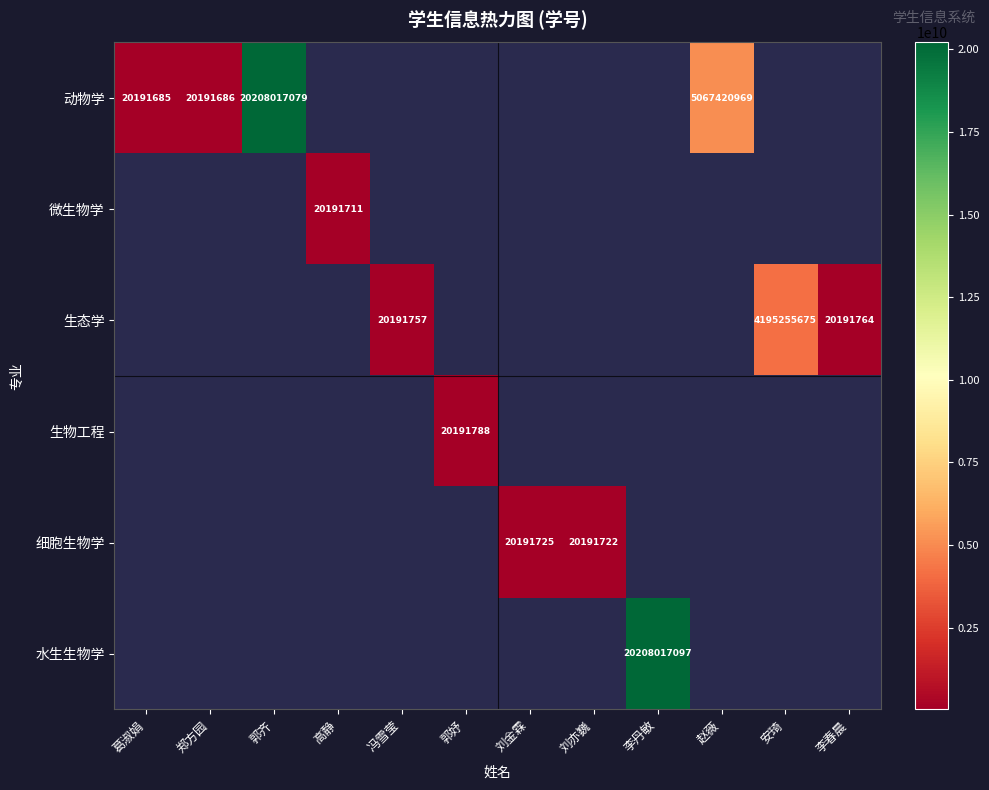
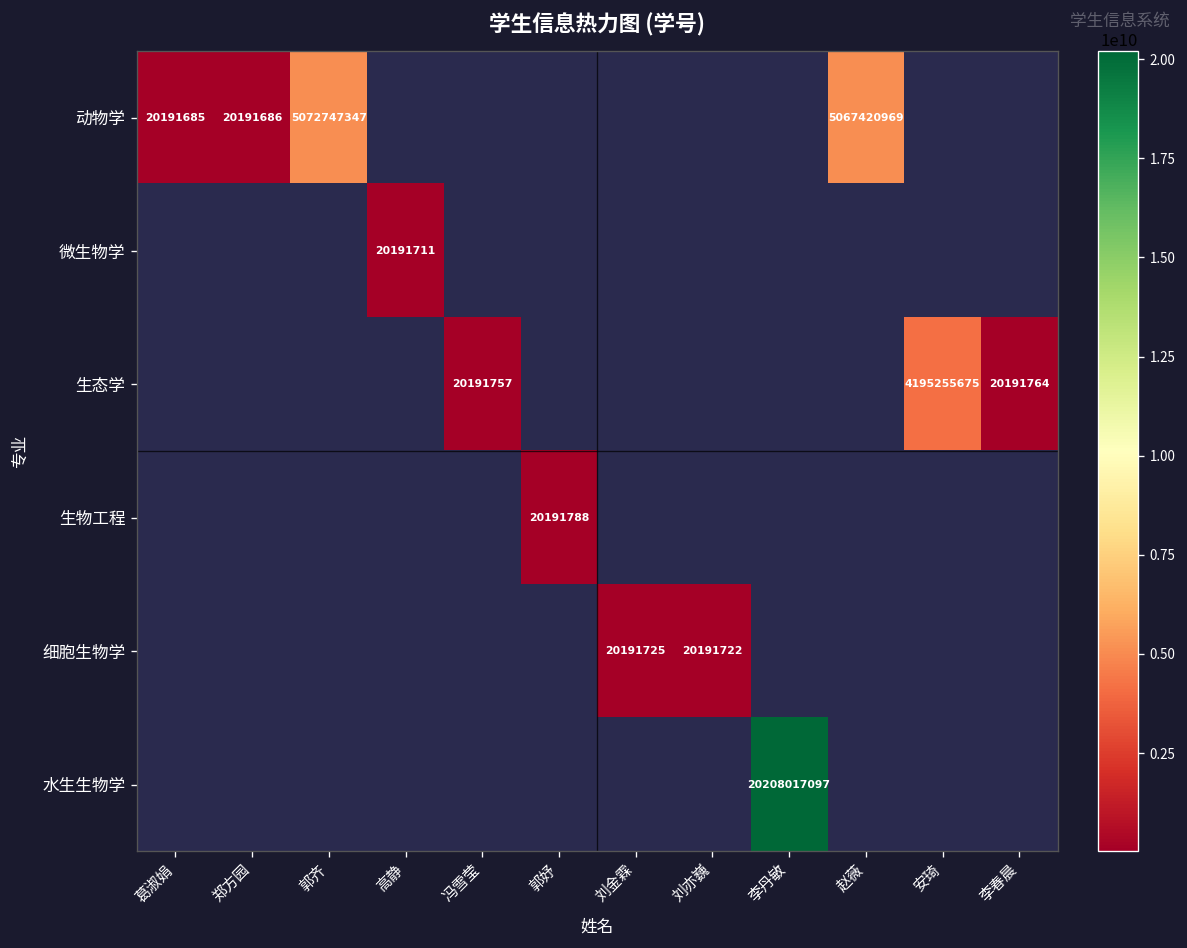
  {
    "动物学": {
      "葛淑娟": 20191685,
      "郑方园": 20191686,
-     "郭齐": 20208017079,
+     "郭齐": 5072747347,
      "赵薇": 5067420969
    },
    "微生物学": {
      "高静": 20191711
    },
    "生态学": {
      "冯雪莹": 20191757,
      "安琦": 4195255675,
      "李春晨": 20191764
    },
    "生物工程": {
      "郭妤": 20191788
    },
    "细胞生物学": {
      "刘金霖": 20191725,
      "刘亦巍": 20191722
    },
    "水生生物学": {
      "李丹敏": 20208017097
    }
  }
